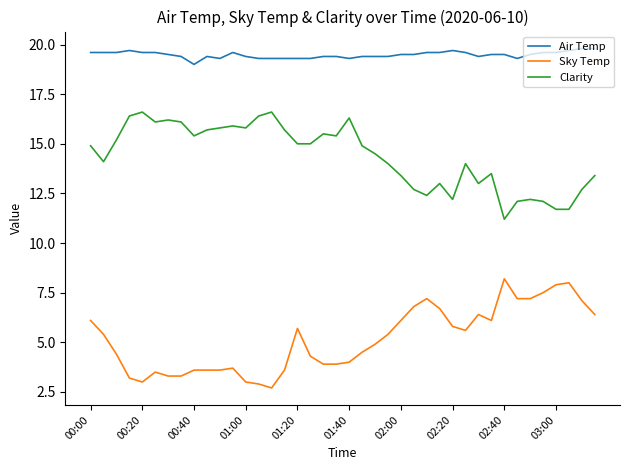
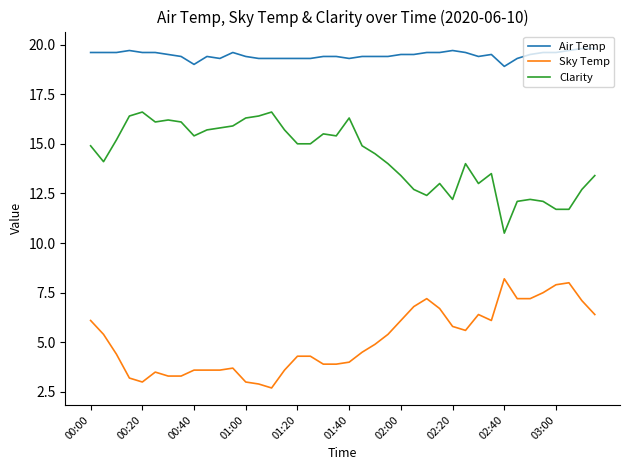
  {
    "Air Temp": {
      "00:00": 19.6,
      "00:20": 19.6,
      "00:40": 19.0,
      "01:00": 19.4,
      "01:20": 19.3,
      "01:40": 19.3,
      "02:00": 19.5,
      "02:20": 19.7,
-     "02:40": 19.5
+     "02:40": 18.9
    },
    "Sky Temp": {
      "00:00": 6.1,
      "00:20": 3.0,
      "00:40": 3.6,
      "01:00": 3.0,
-     "01:20": 5.7,
+     "01:20": 4.3,
      "01:40": 4.0,
      "02:00": 6.1,
      "02:20": 5.8,
      "02:40": 8.2,
      "03:00": 7.9
    },
    "Clarity": {
      "00:00": 14.9,
      "00:20": 16.6,
      "00:40": 15.4,
-     "01:00": 15.8,
+     "01:00": 16.3,
      "01:20": 15.0,
      "01:40": 16.3,
      "02:00": 13.4,
      "02:20": 12.2,
-     "02:40": 11.2,
+     "02:40": 10.5,
      "03:00": 11.7
    }
  }
